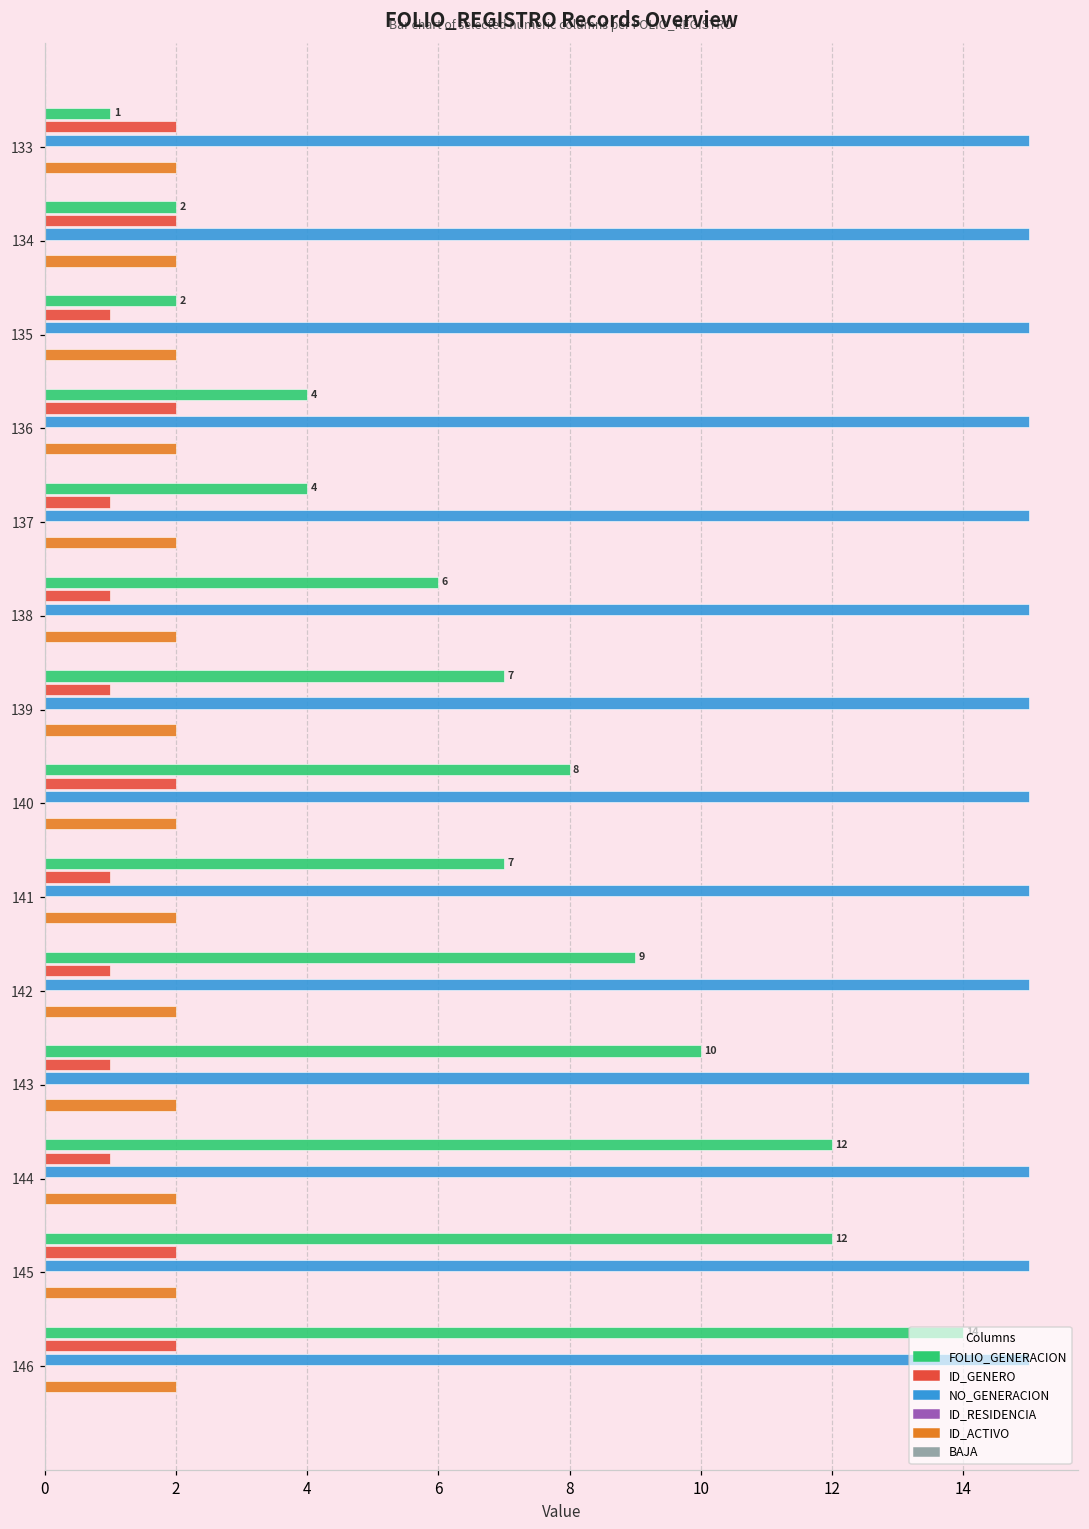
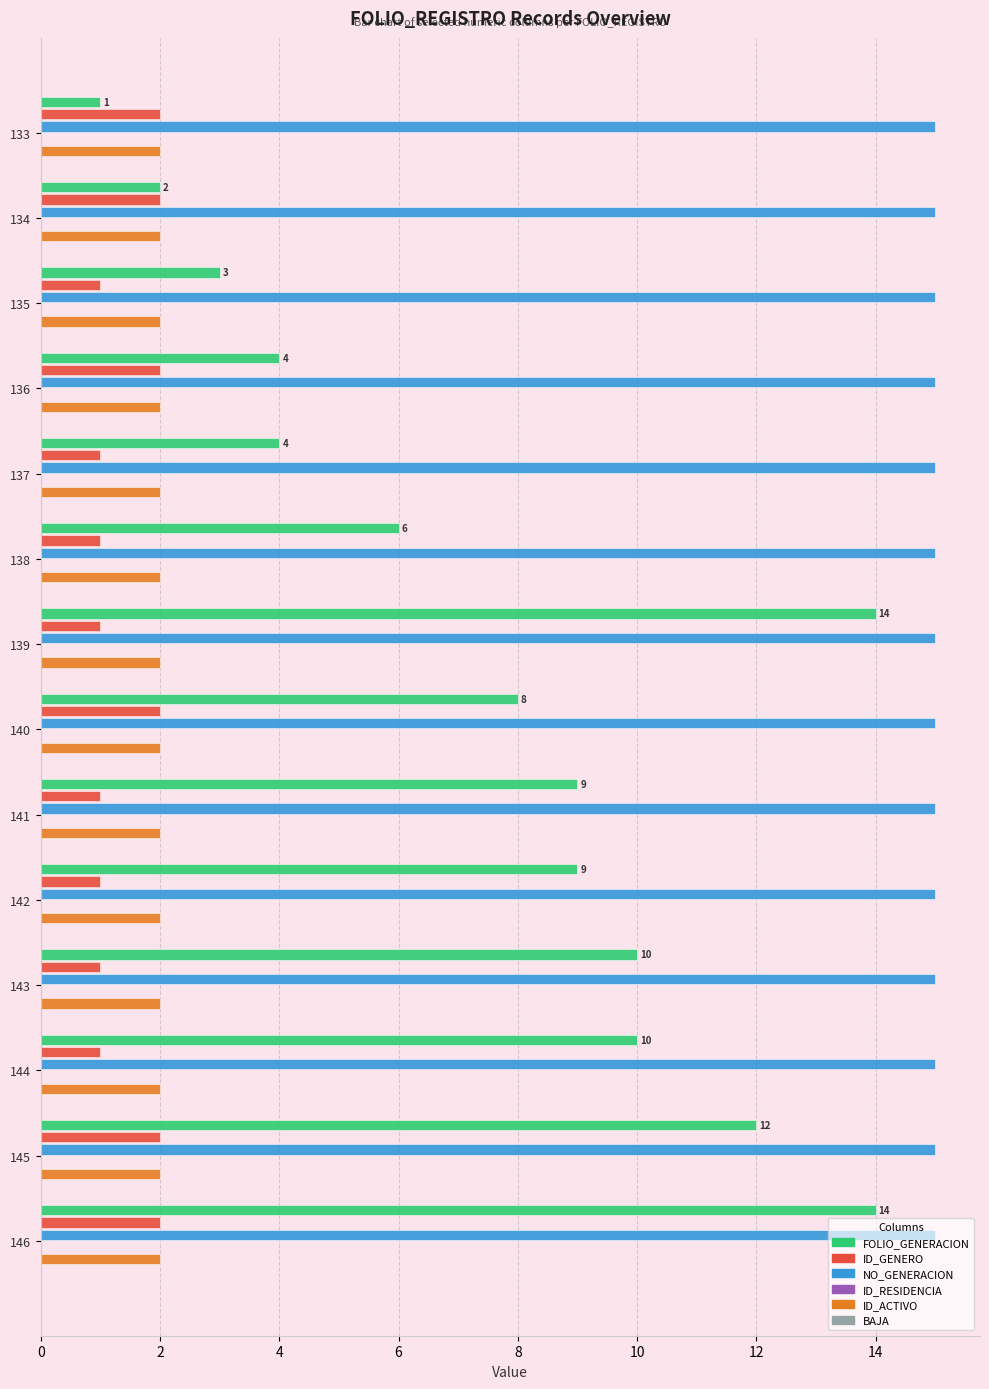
  {
    "FOLIO_GENERACION": {
      "133": 1,
      "134": 2,
-     "135": 2,
+     "135": 3,
      "136": 4,
      "137": 4,
      "138": 6,
-     "139": 7,
+     "139": 14,
      "140": 8,
-     "141": 7,
+     "141": 9,
      "142": 9,
      "143": 10,
-     "144": 12,
+     "144": 10,
      "145": 12,
      "146": 14
    },
    "NO_GENERACION": {
      "133": 15.0,
      "134": 15.0,
      "135": 15.0,
      "136": 15.0,
      "137": 15.0,
      "138": 15.0,
      "139": 15.0,
      "140": 15.0,
      "141": 15.0,
      "142": 15.0,
      "143": 15.0,
      "144": 15.0,
      "145": 15.0
    },
    "ID_RESIDENCIA": {
      "133": 0.0,
      "134": 0.0,
      "135": 0.0,
      "136": 0.0,
      "137": 0.0,
      "138": 0.0,
      "139": 0.0,
      "140": 0.0,
      "141": 0.0,
      "142": 0.0,
      "143": 0.0,
      "144": 0.0,
      "145": 0.0,
      "146": 0.0
    },
    "BAJA": {
      "133": 0.0,
      "134": 0.0,
      "135": 0.0,
      "136": 0.0,
      "137": 0.0,
      "138": 0.0,
      "139": 0.0,
      "140": 0.0,
      "141": 0.0,
      "142": 0.0,
      "143": 0.0,
      "144": 0.0,
      "145": 0.0,
      "146": 0.0
    }
  }
